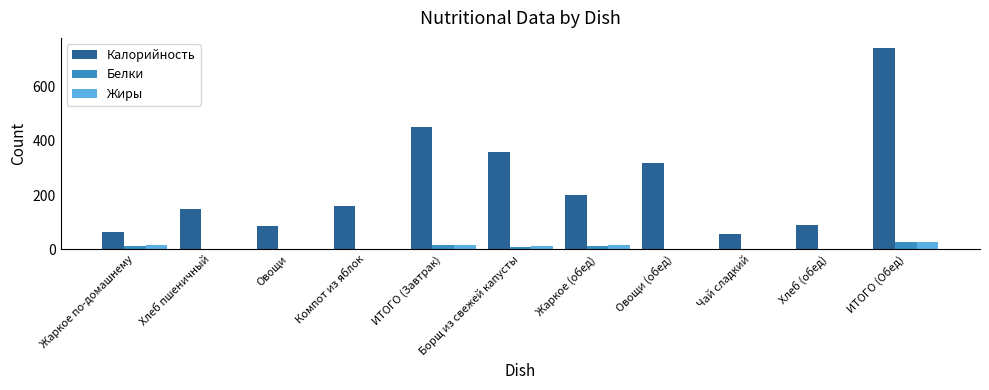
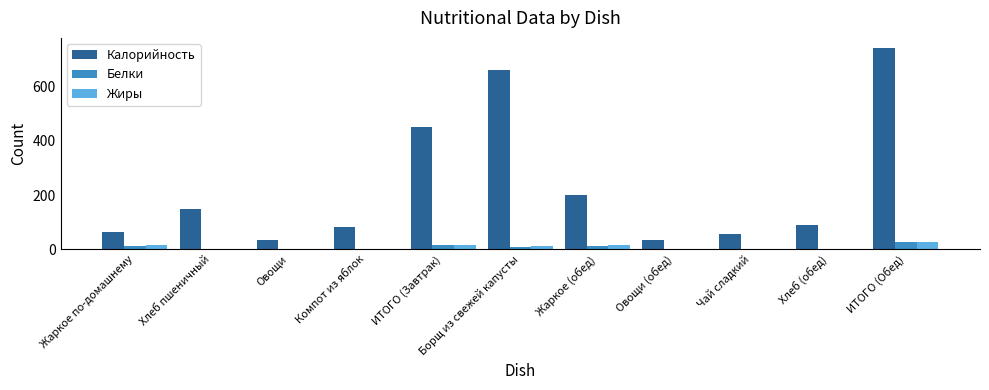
  {
    "Калорийность": {
      "Жаркое по-домашнему": 60,
      "Хлеб пшеничный": 150,
-     "Овощи": 90,
-     "Компот из яблок": 160,
+     "Овощи": 30,
+     "Компот из яблок": 80,
      "ИТОГО (Завтрак)": 450,
-     "Борщ из свежей капусты": 360,
+     "Борщ из свежей капусты": 660,
      "Жаркое (обед)": 200,
-     "Овощи (обед)": 320,
+     "Овощи (обед)": 30,
      "Чай сладкий": 60,
      "Хлеб (обед)": 90,
      "ИТОГО (Обед)": 740
    }
  }
